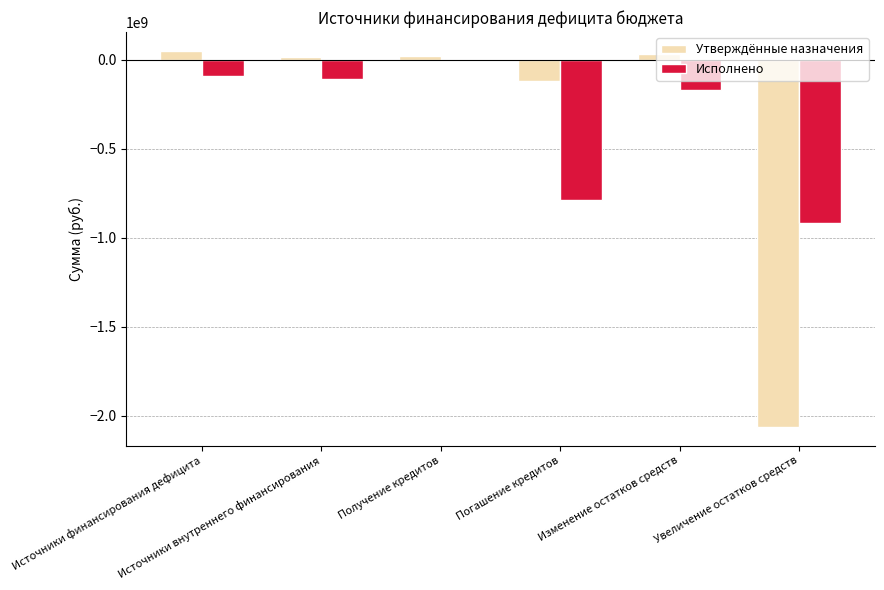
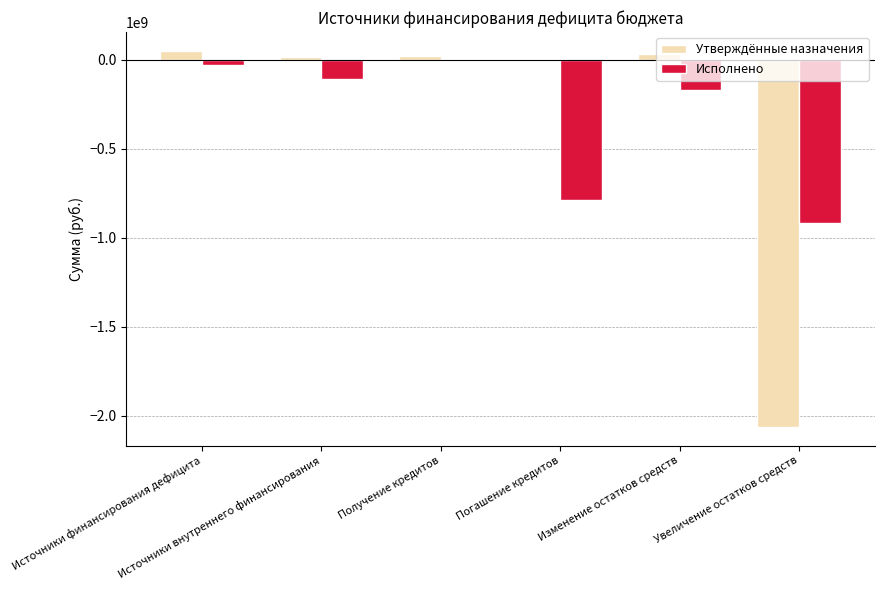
  {
    "Утверждённые назначения": {
      "Источники финансирования дефицита": 50000000,
      "Источники внутреннего финансирования": 20000000,
      "Получение кредитов": 20000000,
-     "Погашение кредитов": -120000000,
+     "Погашение кредитов": 0,
      "Увеличение остатков средств": -2060000000
    },
    "Исполнено": {
-     "Источники финансирования дефицита": -90000000,
+     "Источники финансирования дефицита": -30000000,
      "Источники внутреннего финансирования": -110000000,
      "Получение кредитов": 0,
      "Погашение кредитов": -790000000,
      "Изменение остатков средств": -170000000,
      "Увеличение остатков средств": -920000000
    }
  }
